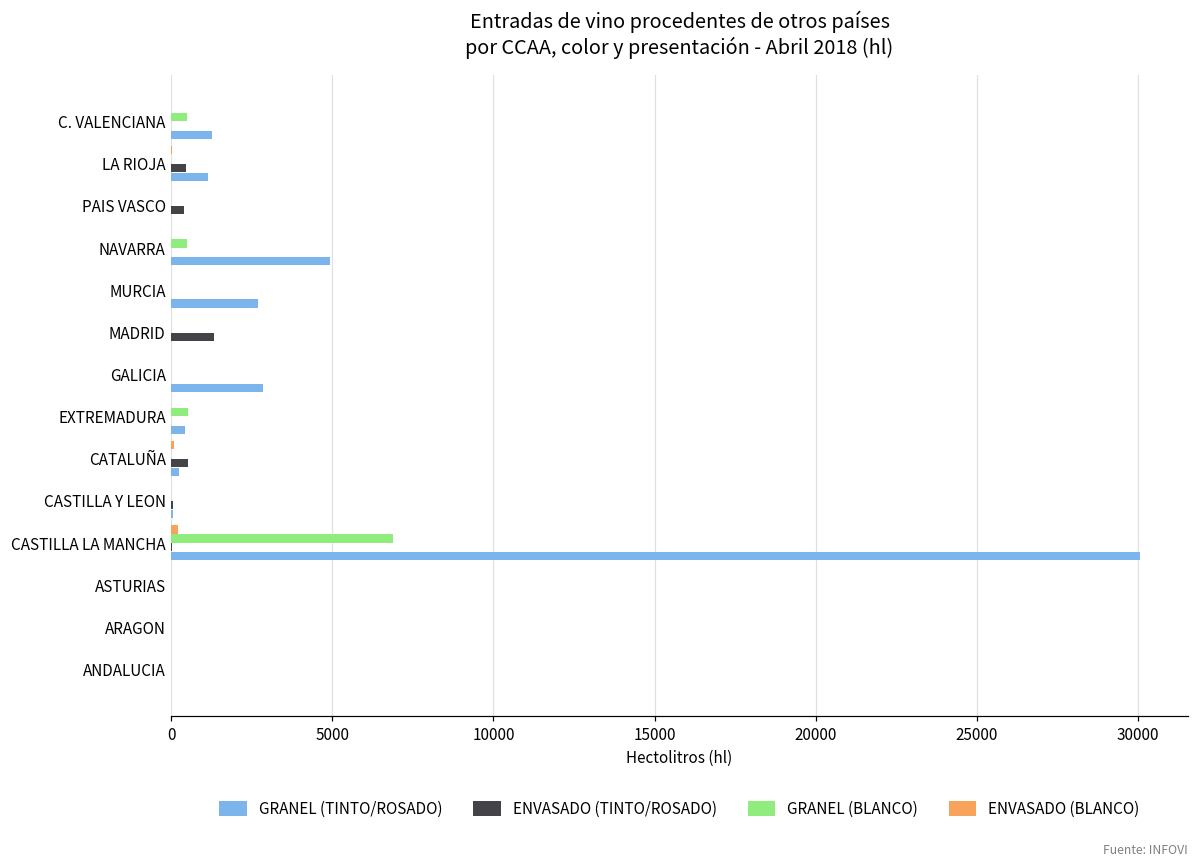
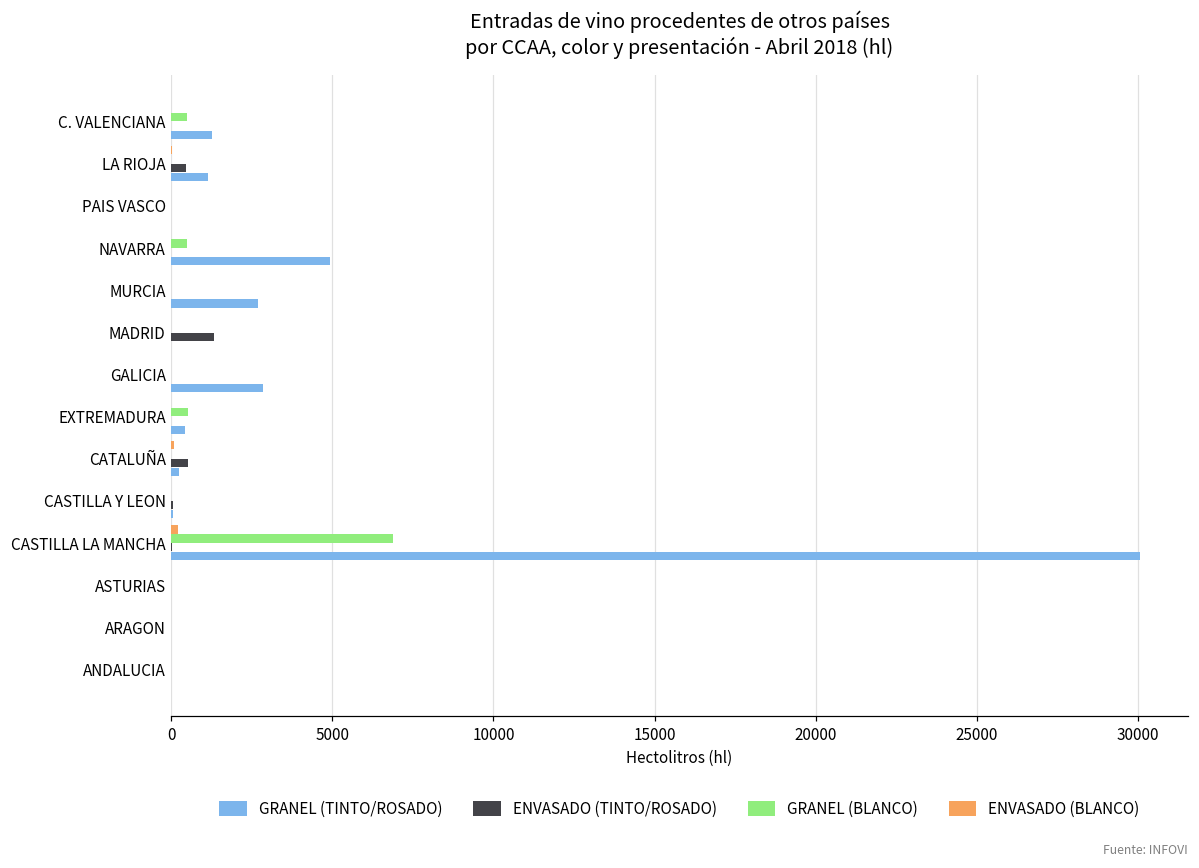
  {
    "GRANEL (TINTO/ROSADO)": {
      "C. VALENCIANA": 1300,
      "LA RIOJA": 1100,
      "PAIS VASCO": 0,
      "NAVARRA": 4900,
      "MURCIA": 2700,
      "MADRID": 0,
      "GALICIA": 2900,
      "EXTREMADURA": 400,
      "CATALUÑA": 300,
      "CASTILLA LA MANCHA": 30000,
      "ASTURIAS": 0,
      "ARAGON": 0,
      "ANDALUCIA": 0
    },
    "ENVASADO (TINTO/ROSADO)": {
      "LA RIOJA": 500,
-     "PAIS VASCO": 400,
+     "PAIS VASCO": 0,
      "MURCIA": 0,
      "MADRID": 1300,
      "GALICIA": 0,
      "EXTREMADURA": 0,
      "CATALUÑA": 500,
      "ASTURIAS": 0,
      "ARAGON": 0,
      "ANDALUCIA": 0
    },
    "GRANEL (BLANCO)": {
      "C. VALENCIANA": 500,
      "LA RIOJA": 0,
      "PAIS VASCO": 0,
      "NAVARRA": 500,
      "MURCIA": 0,
      "MADRID": 0,
      "GALICIA": 0,
      "EXTREMADURA": 500,
      "CATALUÑA": 0,
      "CASTILLA Y LEON": 0,
      "CASTILLA LA MANCHA": 6900,
      "ASTURIAS": 0,
      "ARAGON": 0,
      "ANDALUCIA": 0
    },
    "ENVASADO (BLANCO)": {
      "PAIS VASCO": 0,
      "MADRID": 0,
      "GALICIA": 0,
      "EXTREMADURA": 0,
      "CATALUÑA": 100,
      "CASTILLA LA MANCHA": 200,
      "ASTURIAS": 0,
      "ARAGON": 0
    }
  }
